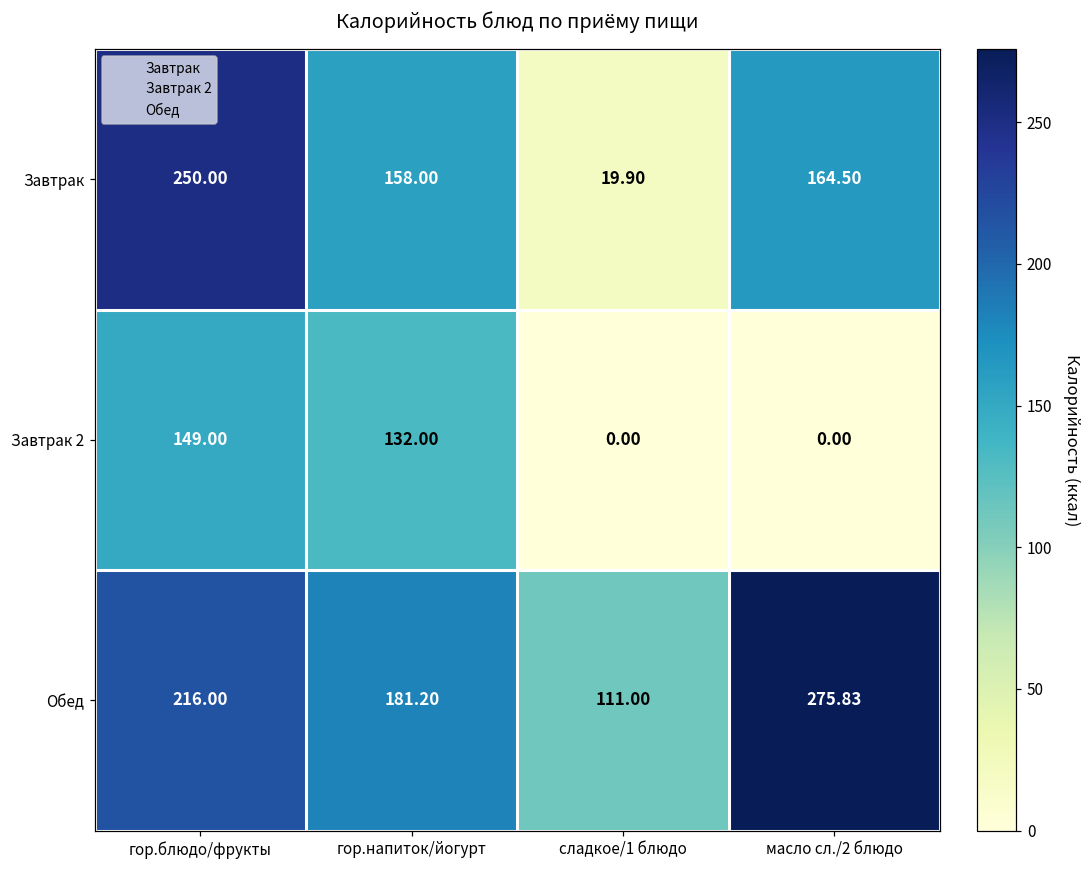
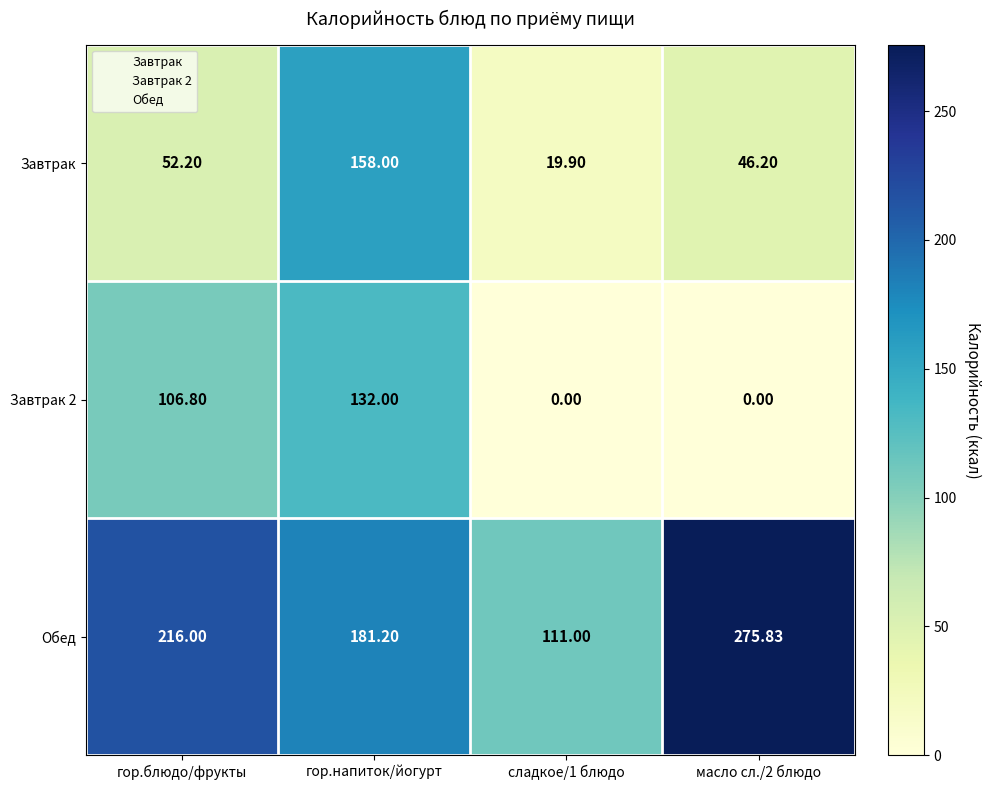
  {
    "Завтрак": {
-     "гор.блюдо/фрукты": 250.00,
+     "гор.блюдо/фрукты": 52.20,
      "гор.напиток/йогурт": 158.00,
      "сладкое/1 блюдо": 19.90,
-     "масло сл./2 блюдо": 164.50
+     "масло сл./2 блюдо": 46.20
    },
    "Завтрак 2": {
-     "гор.блюдо/фрукты": 149.00,
+     "гор.блюдо/фрукты": 106.80,
      "гор.напиток/йогурт": 132.00,
      "сладкое/1 блюдо": 0.00,
      "масло сл./2 блюдо": 0.00
    },
    "Обед": {
      "гор.блюдо/фрукты": 216.00,
      "гор.напиток/йогурт": 181.20,
      "сладкое/1 блюдо": 111.00,
      "масло сл./2 блюдо": 275.83
    }
  }
